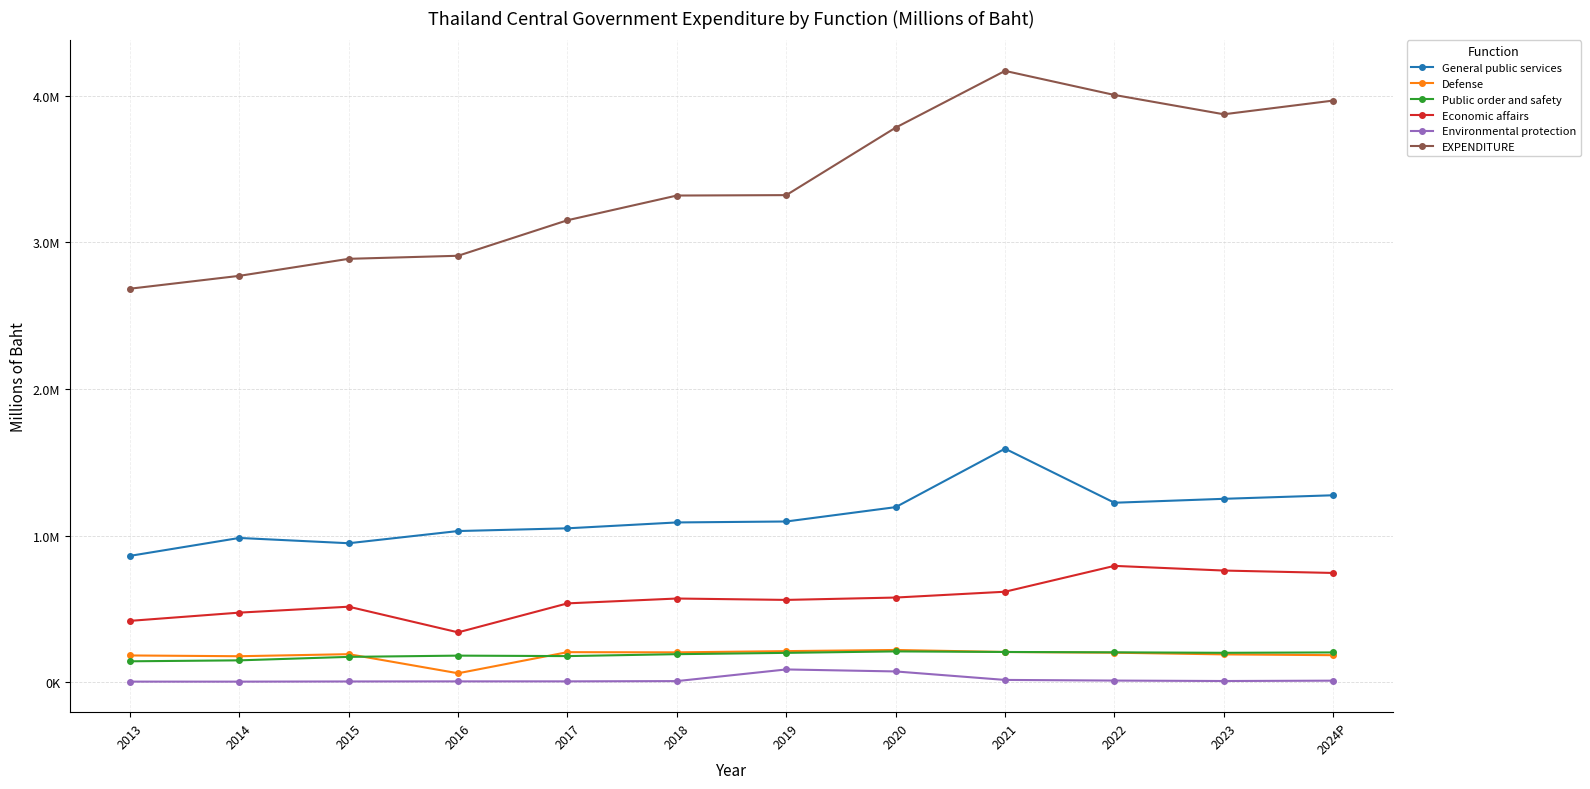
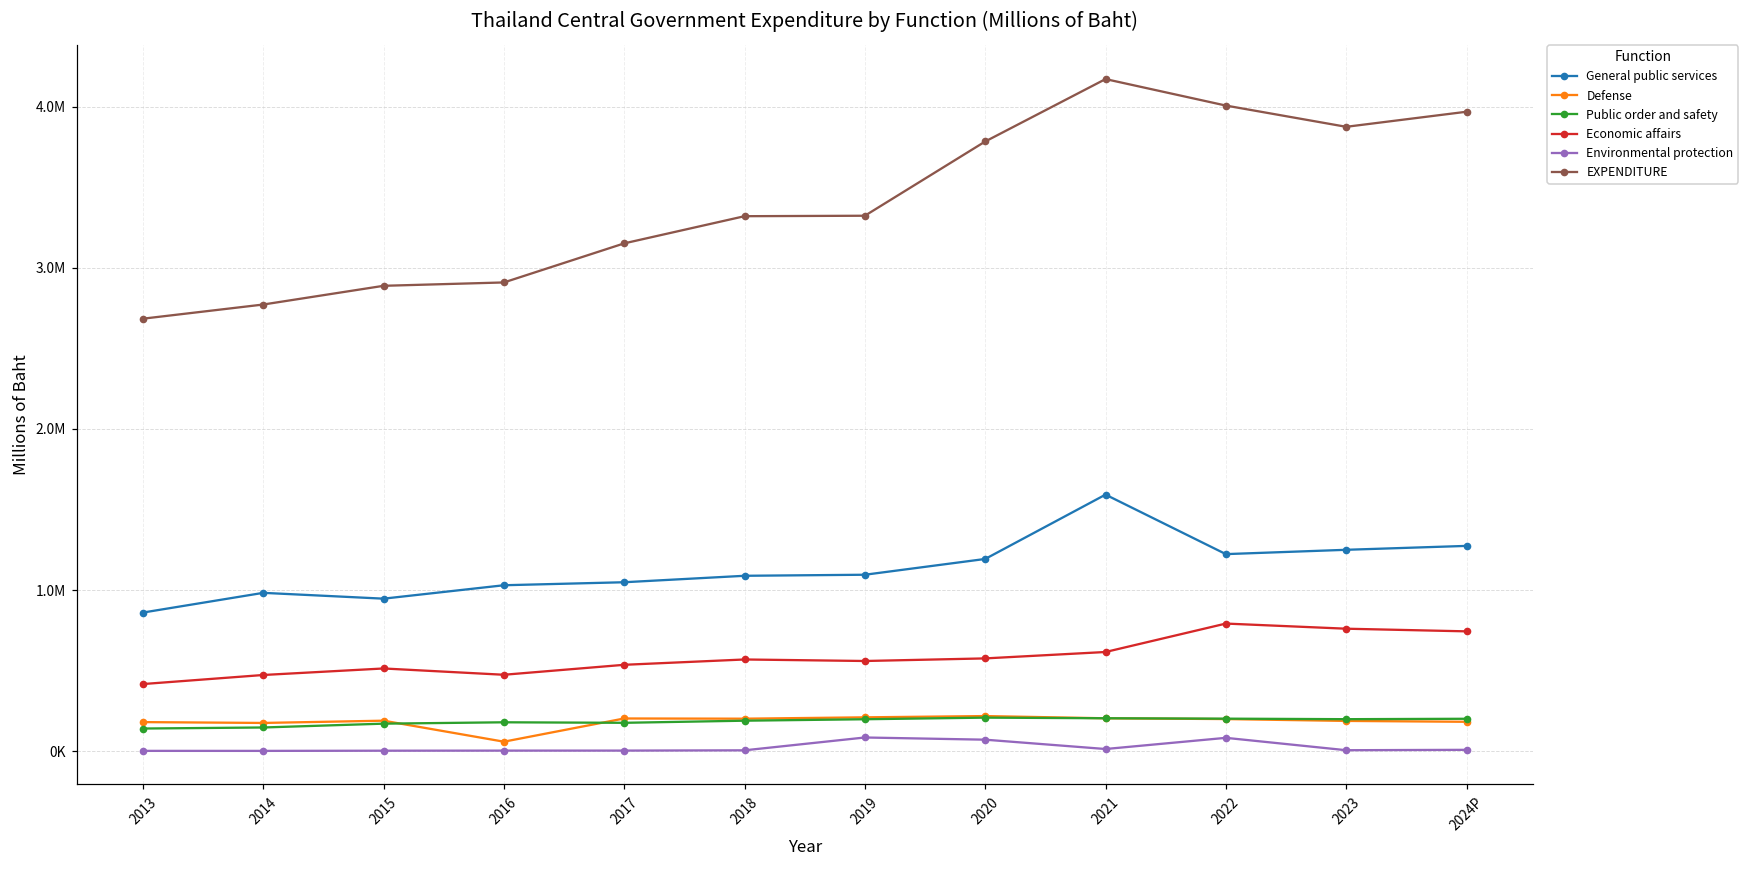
  {
    "General public services": {
      "2013": 860000,
      "2014": 980000,
      "2015": 950000,
      "2016": 1030000,
      "2017": 1050000,
      "2018": 1090000,
      "2019": 1100000,
      "2020": 1190000,
      "2021": 1590000,
      "2022": 1220000,
      "2023": 1250000,
      "2024P": 1270000
    },
    "Defense": {
      "2013": 180000,
      "2014": 180000,
      "2015": 190000,
      "2016": 60000,
      "2017": 200000,
      "2024P": 180000
    },
    "Public order and safety": {
      "2013": 140000,
      "2014": 150000,
      "2015": 170000,
      "2016": 180000,
      "2017": 180000,
      "2024P": 200000
    },
    "Economic affairs": {
      "2013": 420000,
      "2014": 470000,
      "2015": 510000,
-     "2016": 340000,
+     "2016": 480000,
      "2017": 540000,
      "2018": 570000,
      "2019": 560000,
      "2020": 580000,
      "2021": 620000,
      "2022": 790000,
      "2023": 760000,
      "2024P": 740000
    },
    "Environmental protection": {
      "2013": 0,
      "2014": 0,
      "2015": 0,
      "2016": 0,
      "2017": 0,
      "2018": 10000,
      "2019": 90000,
      "2020": 70000,
      "2021": 10000,
-     "2022": 10000,
+     "2022": 80000,
      "2023": 10000,
      "2024P": 10000
    },
    "EXPENDITURE": {
      "2013": 2680000,
      "2014": 2770000,
      "2015": 2890000,
      "2016": 2910000,
      "2017": 3150000,
      "2018": 3320000,
      "2019": 3320000,
      "2020": 3780000,
      "2021": 4170000,
      "2022": 4010000,
      "2023": 3870000,
      "2024P": 3970000
    }
  }
